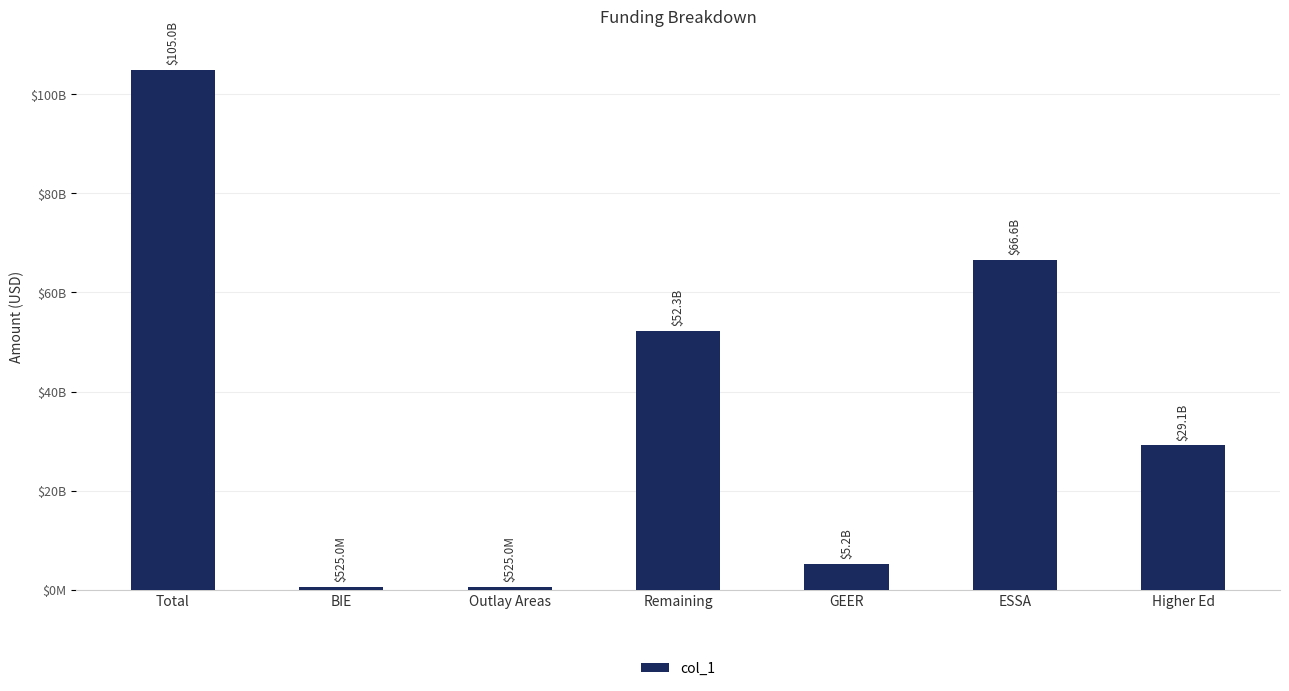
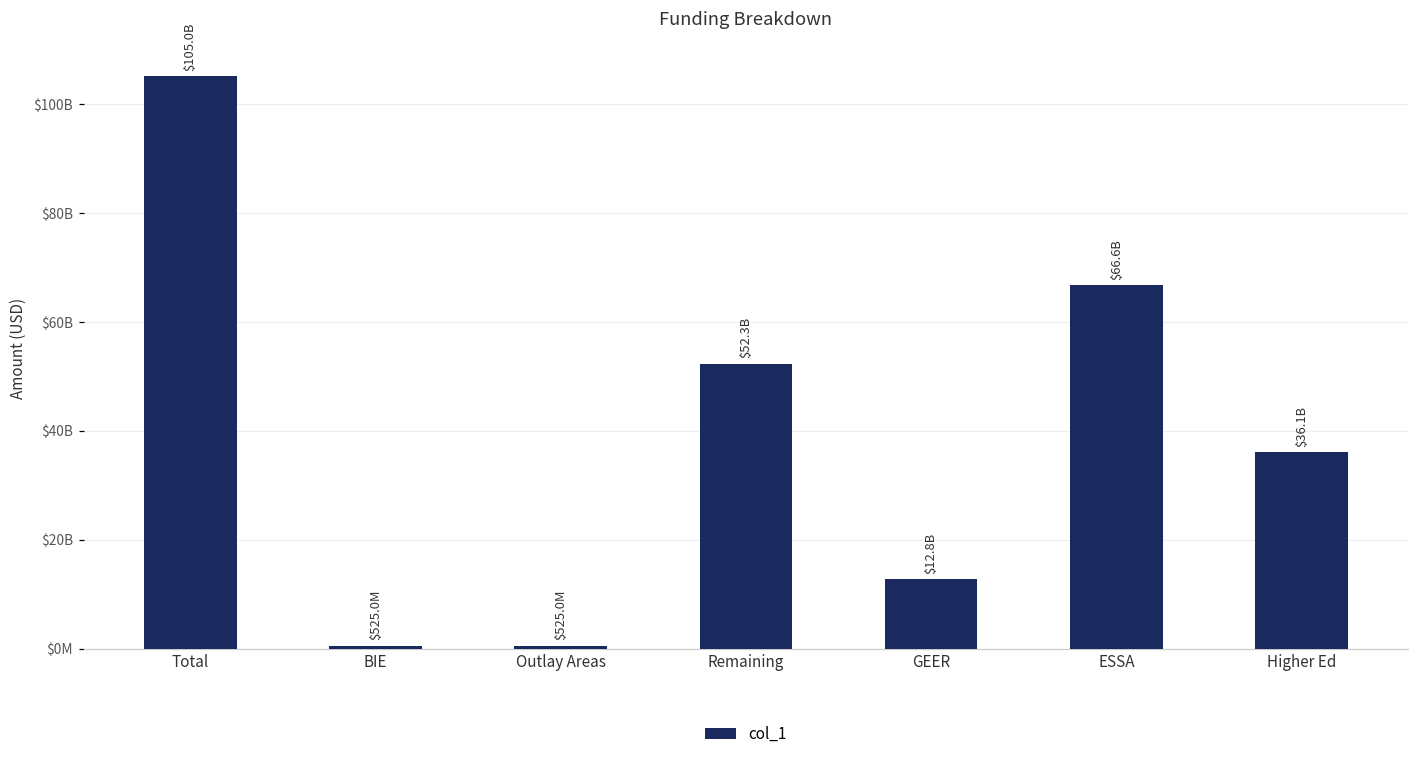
  {
    "Total": "$105.0B",
    "BIE": "$525.0M",
    "Outlay Areas": "$525.0M",
    "Remaining": "$52.3B",
-   "GEER": "$5.2B",
+   "GEER": "$12.8B",
    "ESSA": "$66.6B",
-   "Higher Ed": "$29.1B"
+   "Higher Ed": "$36.1B"
  }
